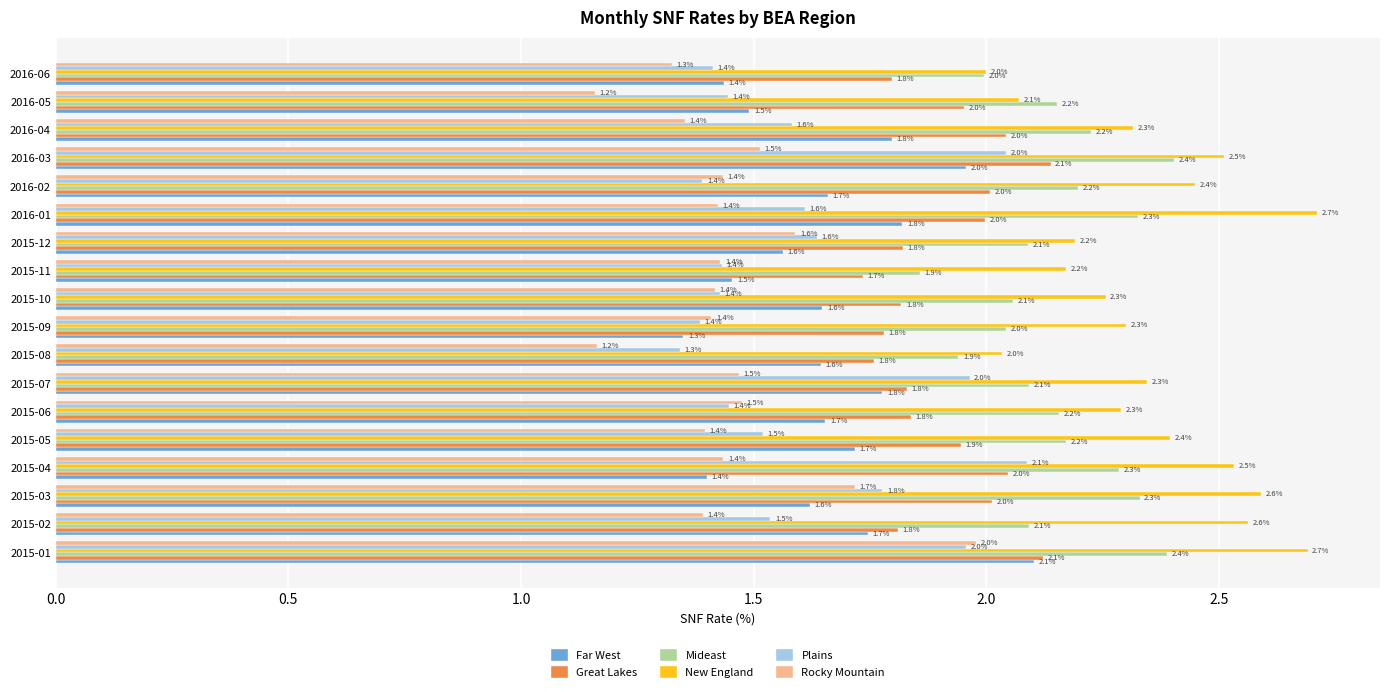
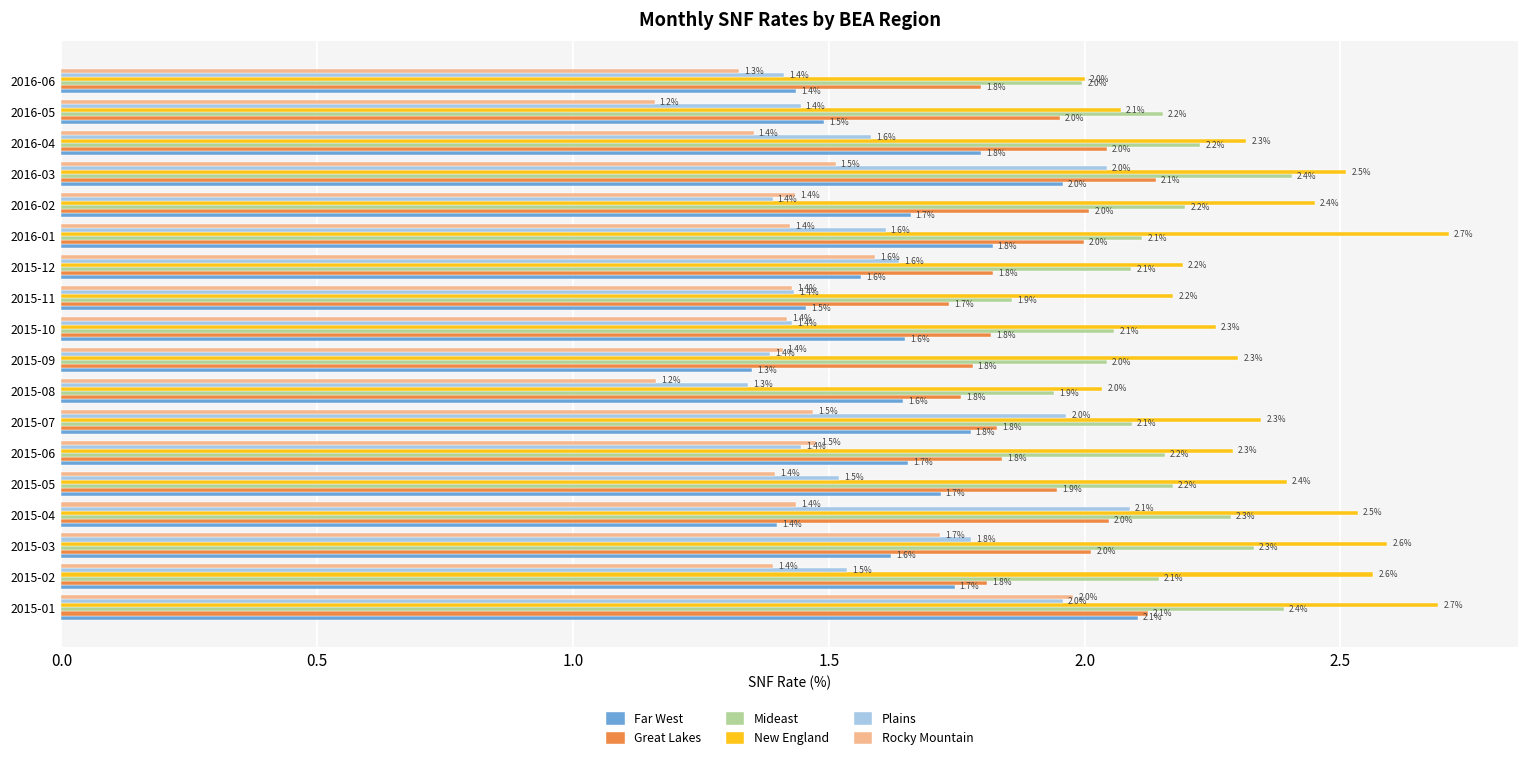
  {
    "Far West": {
      "2016-06": "1.4%",
      "2016-05": "1.5%",
      "2016-04": "1.8%",
      "2016-03": "2.0%",
      "2016-02": "1.7%",
      "2016-01": "1.8%",
      "2015-12": "1.6%",
      "2015-11": "1.5%",
      "2015-10": "1.6%",
      "2015-09": "1.3%",
      "2015-08": "1.6%",
      "2015-06": "1.7%",
      "2015-05": "1.7%",
      "2015-04": "1.4%",
      "2015-03": "1.6%",
      "2015-02": "1.7%"
    },
    "Great Lakes": {
      "2016-06": "1.8%",
      "2016-05": "2.0%",
      "2016-04": "2.0%",
      "2016-03": "2.1%",
      "2016-02": "2.0%",
      "2016-01": "2.0%",
      "2015-12": "1.8%",
      "2015-11": "1.7%",
      "2015-10": "1.8%",
      "2015-09": "1.8%",
      "2015-08": "1.8%",
      "2015-07": "1.8%",
      "2015-06": "1.8%",
      "2015-05": "1.9%",
      "2015-04": "2.0%",
      "2015-03": "2.0%",
      "2015-02": "1.8%"
    },
    "Mideast": {
      "2016-05": "2.2%",
      "2016-04": "2.2%",
      "2016-03": "2.4%",
      "2016-02": "2.2%",
-     "2016-01": "2.3%",
+     "2016-01": "2.1%",
      "2015-12": "2.1%",
      "2015-11": "1.9%",
      "2015-10": "2.1%",
      "2015-09": "2.0%",
      "2015-08": "1.9%",
      "2015-07": "2.1%",
      "2015-06": "2.2%",
      "2015-05": "2.2%",
      "2015-04": "2.3%",
      "2015-03": "2.3%",
-     "2015-02": "2.09",
+     "2015-02": "2.15",
      "2015-01": "2.4%"
    },
    "New England": {
      "2016-05": "2.1%",
      "2016-04": "2.3%",
      "2016-03": "2.5%",
      "2016-02": "2.4%",
      "2016-01": "2.7%",
      "2015-12": "2.2%",
      "2015-11": "2.2%",
      "2015-10": "2.3%",
      "2015-09": "2.3%",
      "2015-08": "2.0%",
      "2015-07": "2.3%",
      "2015-06": "2.3%",
      "2015-05": "2.4%",
      "2015-04": "2.5%",
      "2015-03": "2.6%",
      "2015-02": "2.6%",
      "2015-01": "2.7%"
    },
    "Plains": {
      "2016-06": "1.4%",
      "2016-05": "1.4%",
      "2016-04": "1.6%",
      "2016-03": "2.0%",
      "2016-01": "1.6%",
      "2015-12": "1.6%",
      "2015-08": "1.3%",
      "2015-07": "2.0%",
      "2015-06": "1.4%",
      "2015-05": "1.5%",
      "2015-04": "2.1%",
      "2015-03": "1.8%",
      "2015-02": "1.5%"
    },
    "Rocky Mountain": {
      "2016-06": "1.3%",
      "2016-05": "1.2%",
      "2016-04": "1.4%",
      "2016-03": "1.5%",
      "2016-02": "1.4%",
      "2016-01": "1.4%",
      "2015-08": "1.2%",
      "2015-07": "1.5%",
      "2015-06": "1.5%",
      "2015-05": "1.4%",
      "2015-04": "1.4%",
      "2015-03": "1.7%",
      "2015-02": "1.4%"
    }
  }
